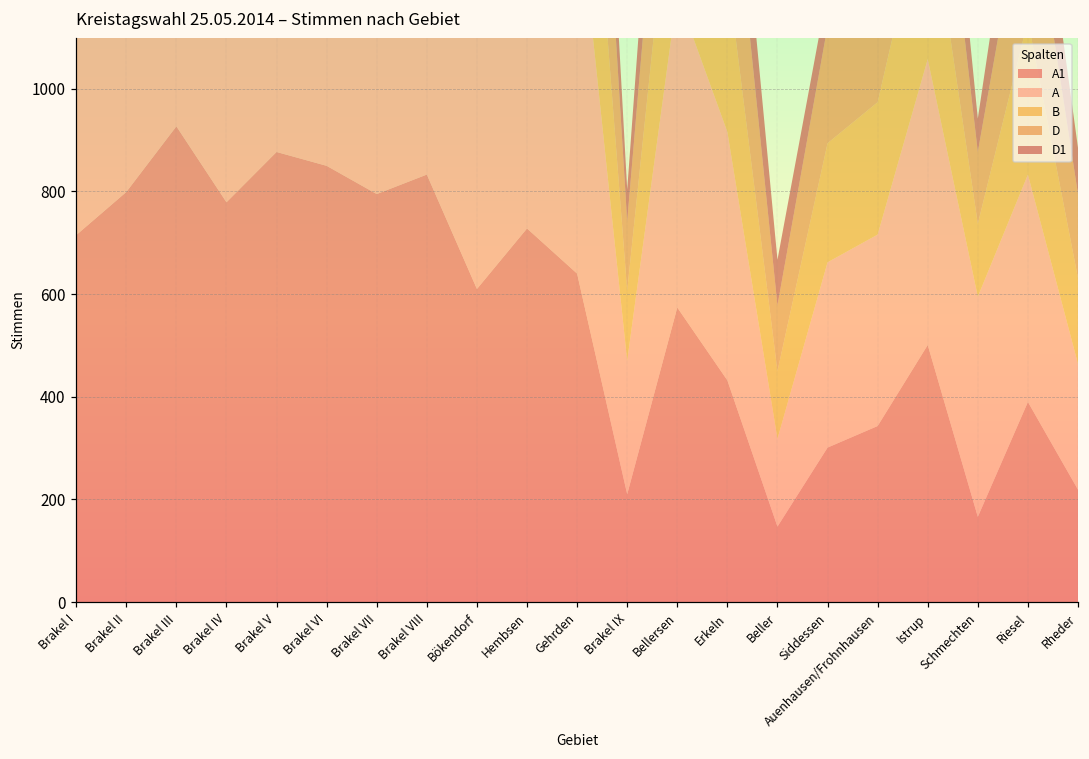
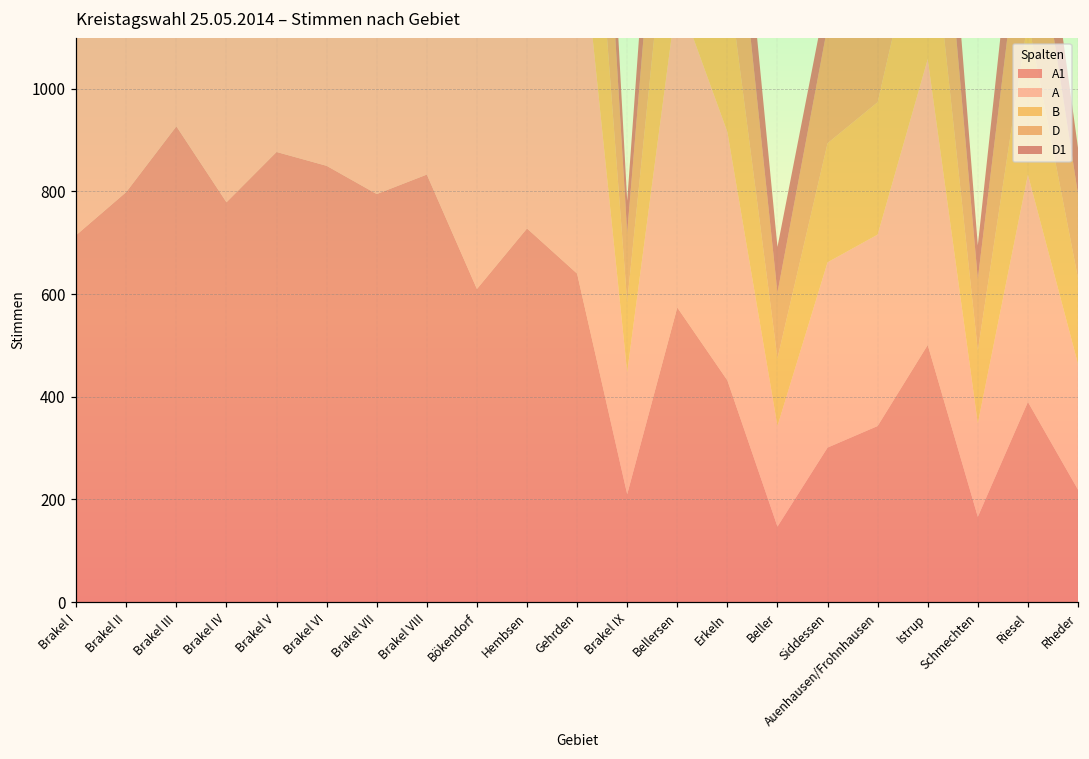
  {
    "A": {
-     "Brakel IX": 260,
+     "Brakel IX": 240,
      "Erkeln": 480,
-     "Beller": 170,
+     "Beller": 200,
      "Siddessen": 360,
      "Auenhausen/Frohnhausen": 370,
      "Istrup": 560,
-     "Schmechten": 430,
+     "Schmechten": 180,
      "Riesel": 440,
      "Rheder": 250
    }
  }
